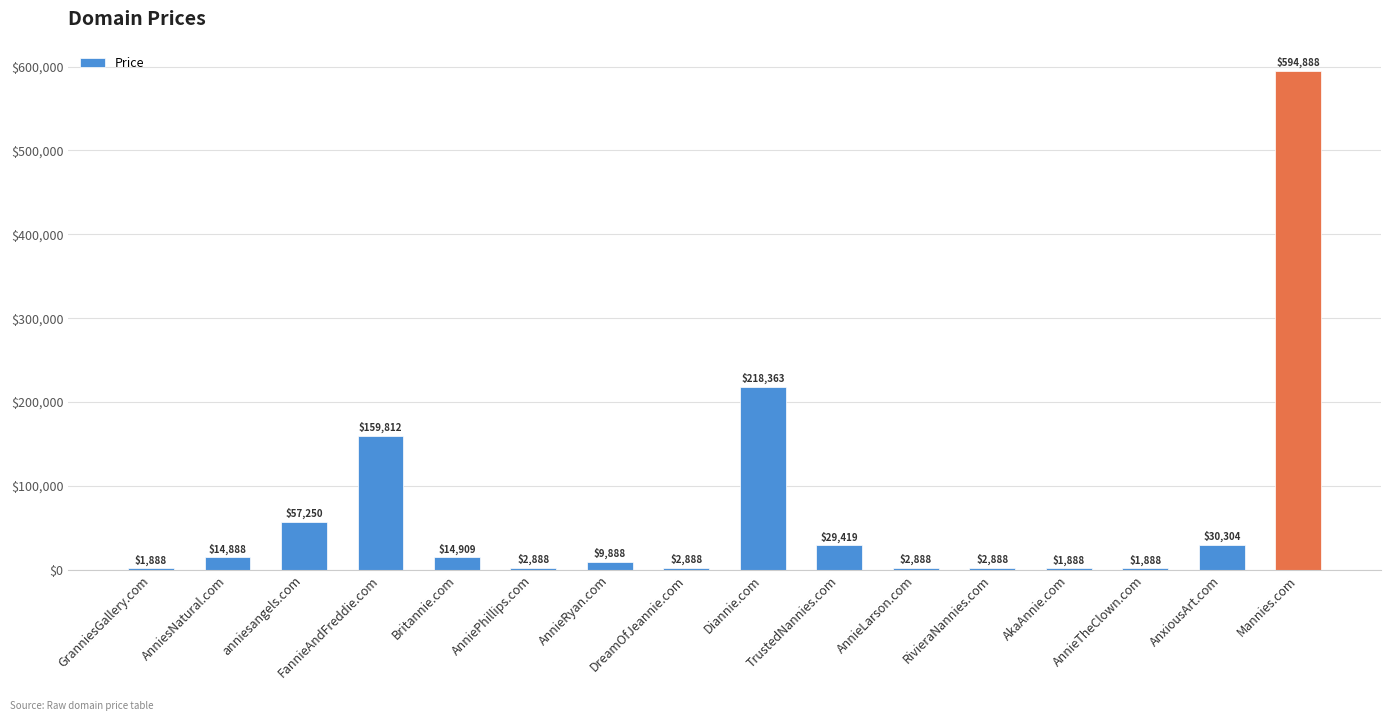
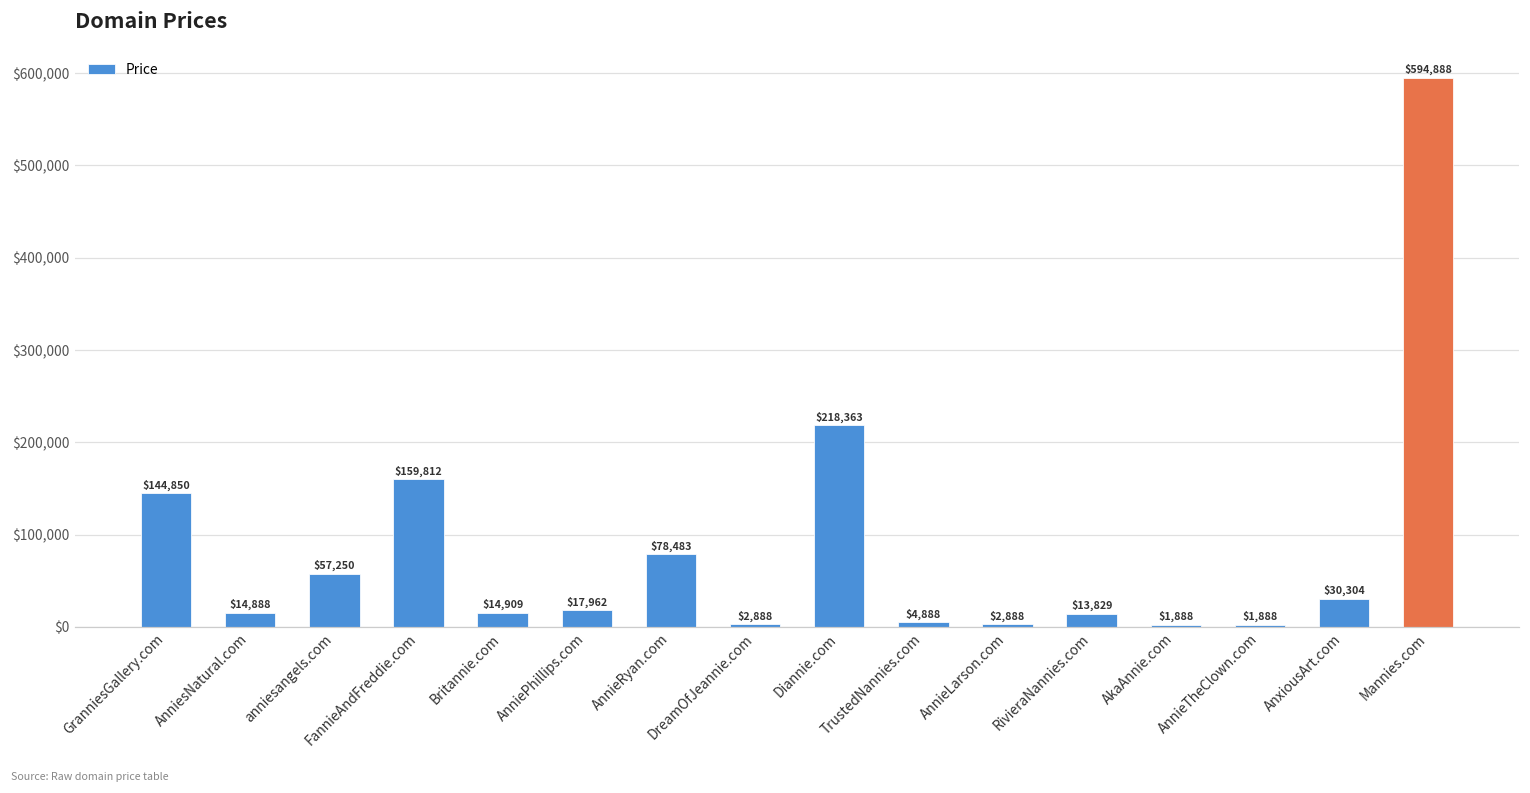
  {
-   "GranniesGallery.com": "$1,888",
+   "GranniesGallery.com": "$144,850",
    "AnniesNatural.com": "$14,888",
    "anniesangels.com": "$57,250",
    "FannieAndFreddie.com": "$159,812",
    "Britannie.com": "$14,909",
-   "AnniePhillips.com": "$2,888",
-   "AnnieRyan.com": "$9,888",
+   "AnniePhillips.com": "$17,962",
+   "AnnieRyan.com": "$78,483",
    "DreamOfJeannie.com": "$2,888",
    "Diannie.com": "$218,363",
-   "TrustedNannies.com": "$29,419",
+   "TrustedNannies.com": "$4,888",
    "AnnieLarson.com": "$2,888",
-   "RivieraNannies.com": "$2,888",
+   "RivieraNannies.com": "$13,829",
    "AkaAnnie.com": "$1,888",
    "AnnieTheClown.com": "$1,888",
    "AnxiousArt.com": "$30,304",
    "Mannies.com": "$594,888"
  }
